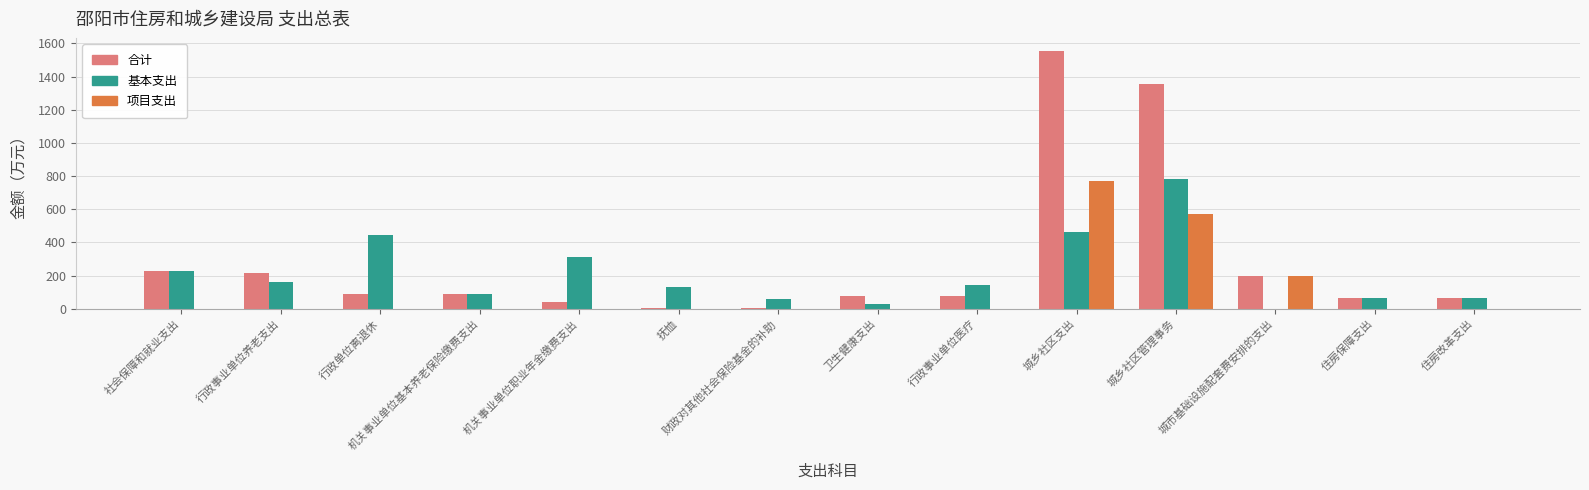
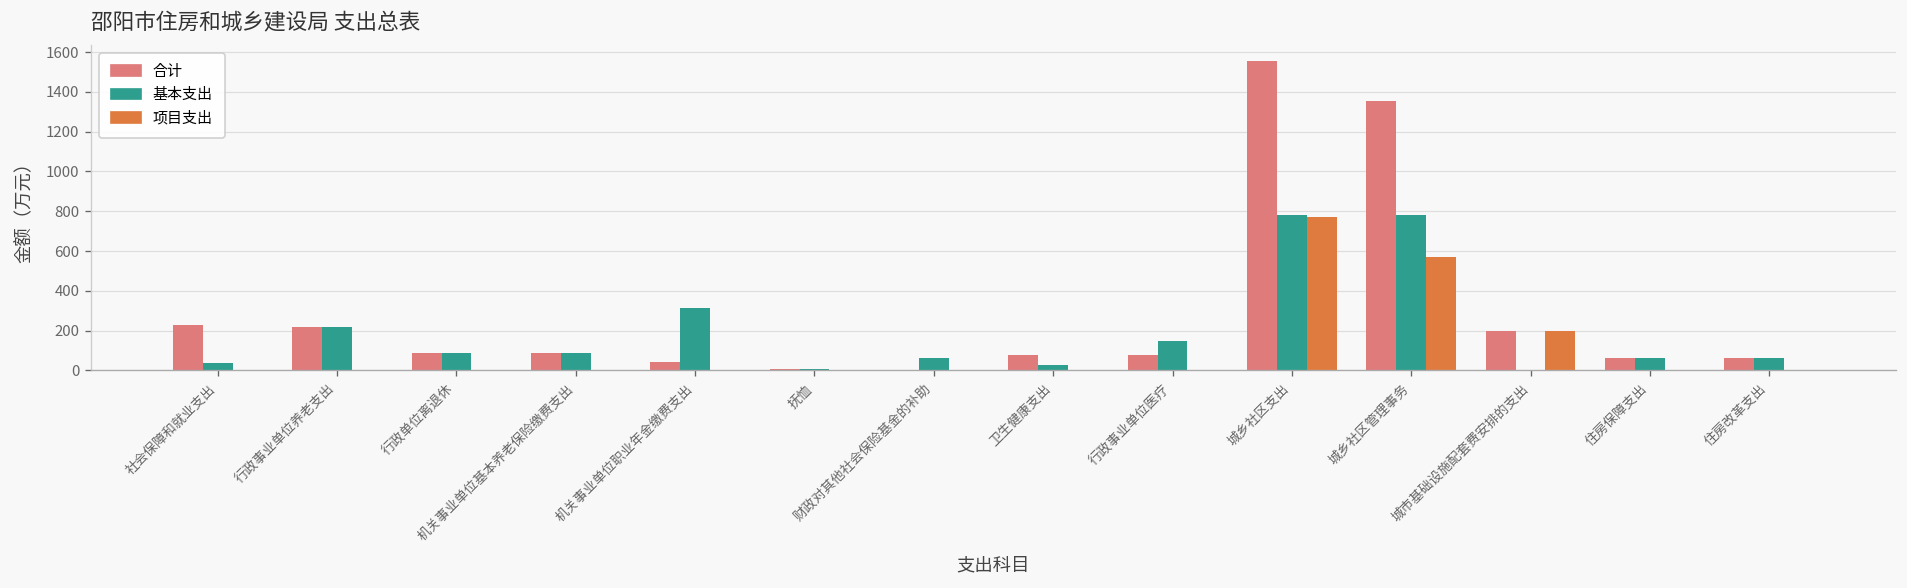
  {
    "基本支出": {
-     "社会保障和就业支出": 230,
-     "行政事业单位养老支出": 160,
-     "行政单位离退休": 440,
+     "社会保障和就业支出": 40,
+     "行政事业单位养老支出": 220,
+     "行政单位离退休": 90,
      "机关事业单位基本养老保险缴费支出": 90,
      "机关事业单位职业年金缴费支出": 310,
-     "抚恤": 130,
+     "抚恤": 10,
      "财政对其他社会保险基金的补助": 60,
      "卫生健康支出": 30,
      "行政事业单位医疗": 150,
-     "城乡社区支出": 460,
+     "城乡社区支出": 780,
      "城乡社区管理事务": 780,
      "城市基础设施配套费安排的支出": 0,
      "住房保障支出": 60,
      "住房改革支出": 60
    }
  }
